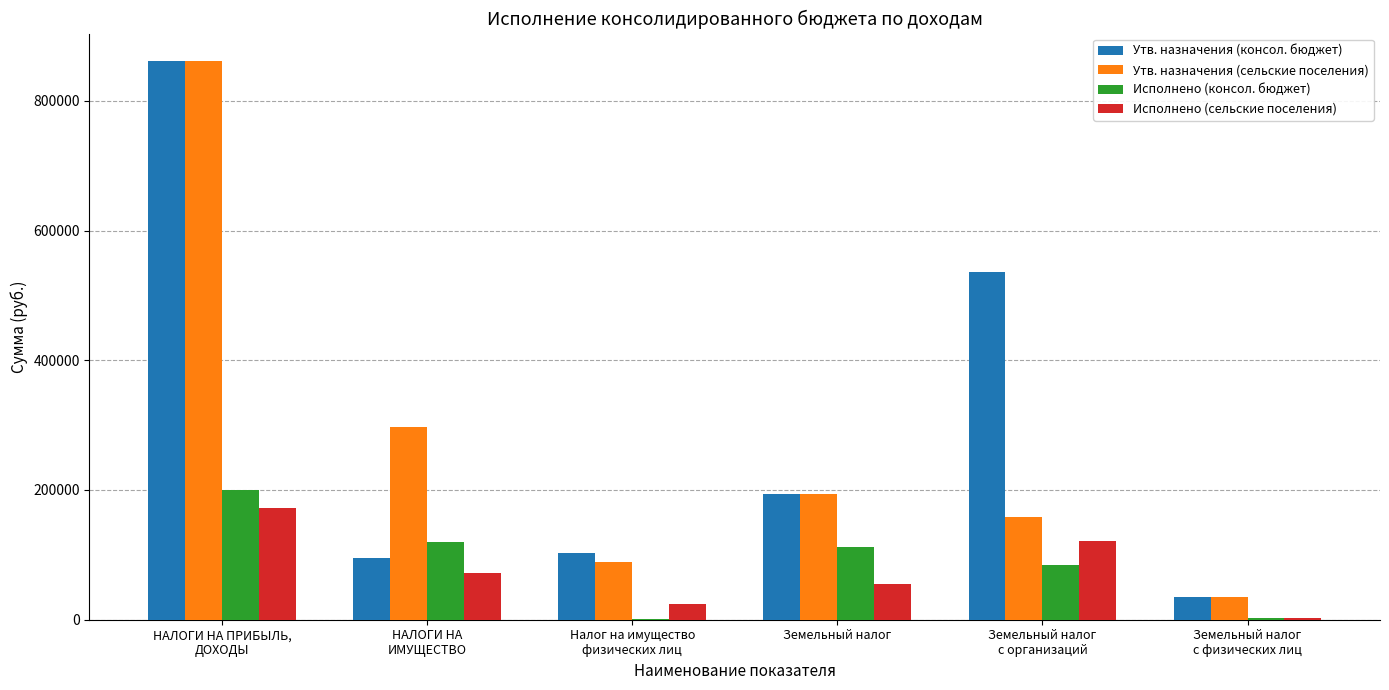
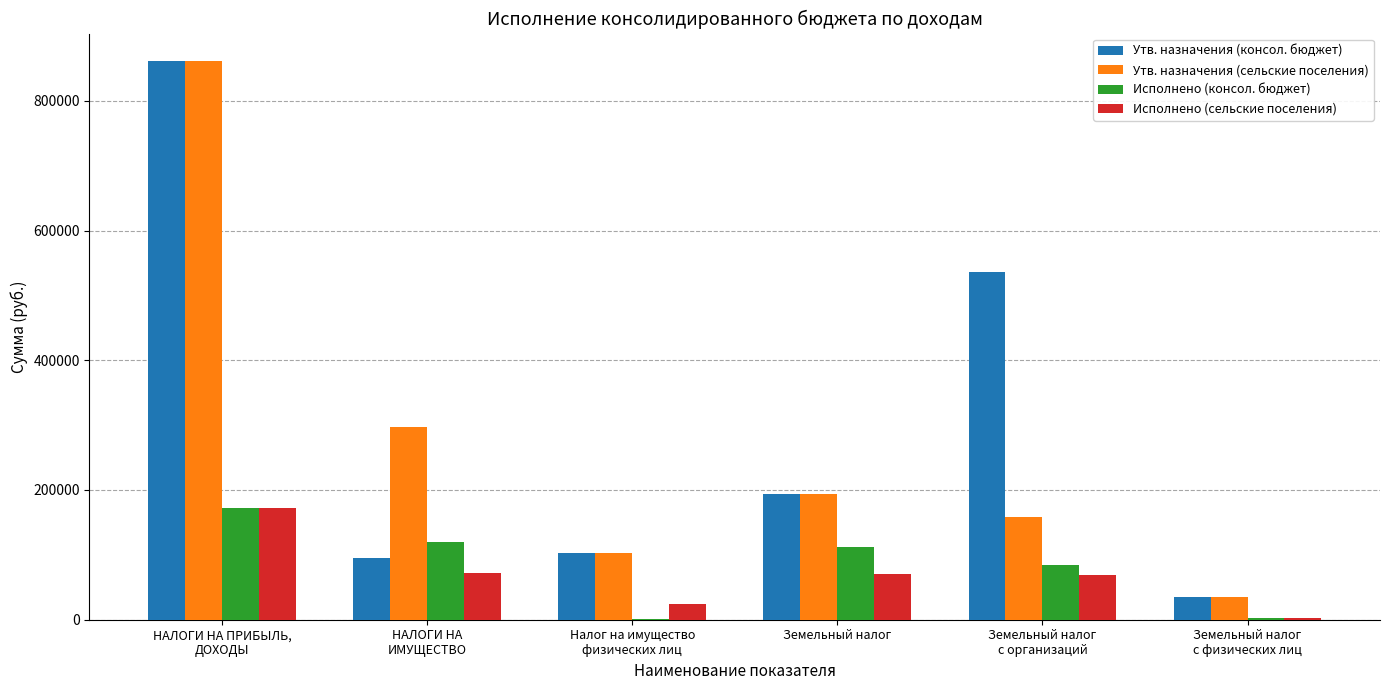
  {
    "Утв. назначения (консол. бюджет)": {
      "НАЛОГИ НА ПРИБЫЛЬ, ДОХОДЫ": 860000,
      "НАЛОГИ НА ИМУЩЕСТВО": 100000,
      "Налог на имущество физических лиц": 100000,
      "Земельный налог": 190000,
      "Земельный налог с организаций": 540000,
      "Земельный налог с физических лиц": 40000
    },
    "Утв. назначения (сельские поселения)": {
      "НАЛОГИ НА ПРИБЫЛЬ, ДОХОДЫ": 860000,
      "НАЛОГИ НА ИМУЩЕСТВО": 300000,
-     "Налог на имущество физических лиц": 90000,
+     "Налог на имущество физических лиц": 100000,
      "Земельный налог": 190000,
      "Земельный налог с организаций": 160000,
      "Земельный налог с физических лиц": 40000
    },
    "Исполнено (консол. бюджет)": {
-     "НАЛОГИ НА ПРИБЫЛЬ, ДОХОДЫ": 200000,
+     "НАЛОГИ НА ПРИБЫЛЬ, ДОХОДЫ": 170000,
      "НАЛОГИ НА ИМУЩЕСТВО": 120000,
      "Земельный налог": 110000,
      "Земельный налог с организаций": 80000
    },
    "Исполнено (сельские поселения)": {
      "НАЛОГИ НА ПРИБЫЛЬ, ДОХОДЫ": 170000,
      "НАЛОГИ НА ИМУЩЕСТВО": 70000,
      "Налог на имущество физических лиц": 20000,
-     "Земельный налог": 60000,
-     "Земельный налог с организаций": 120000
+     "Земельный налог": 70000,
+     "Земельный налог с организаций": 70000
    }
  }
